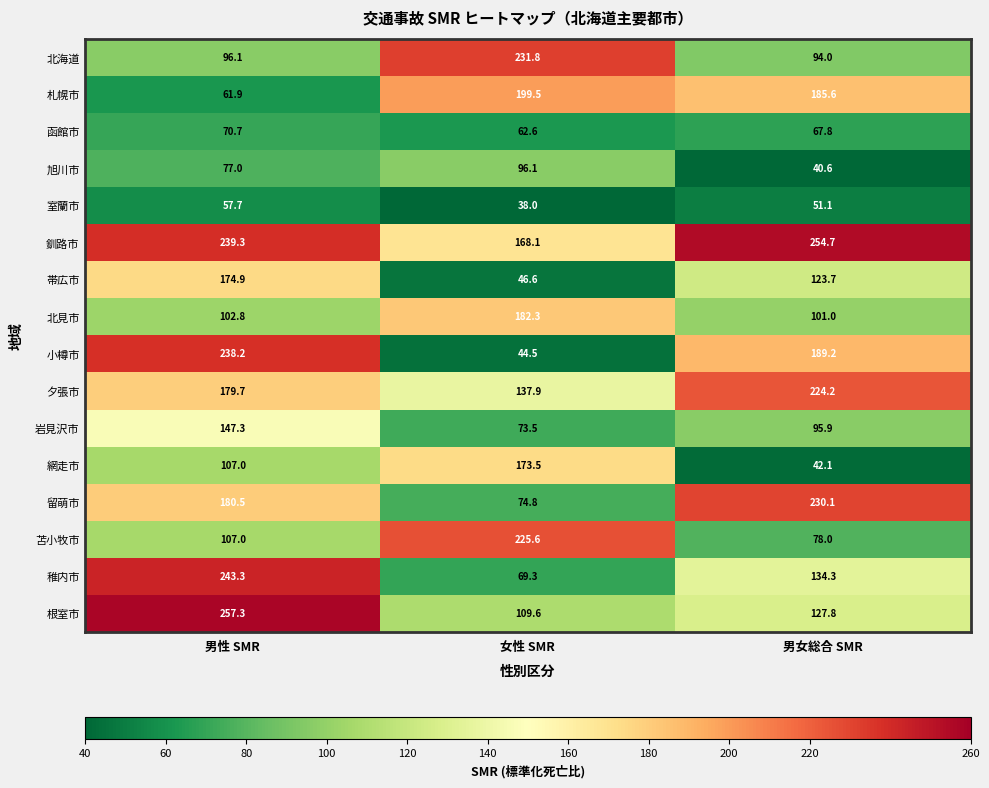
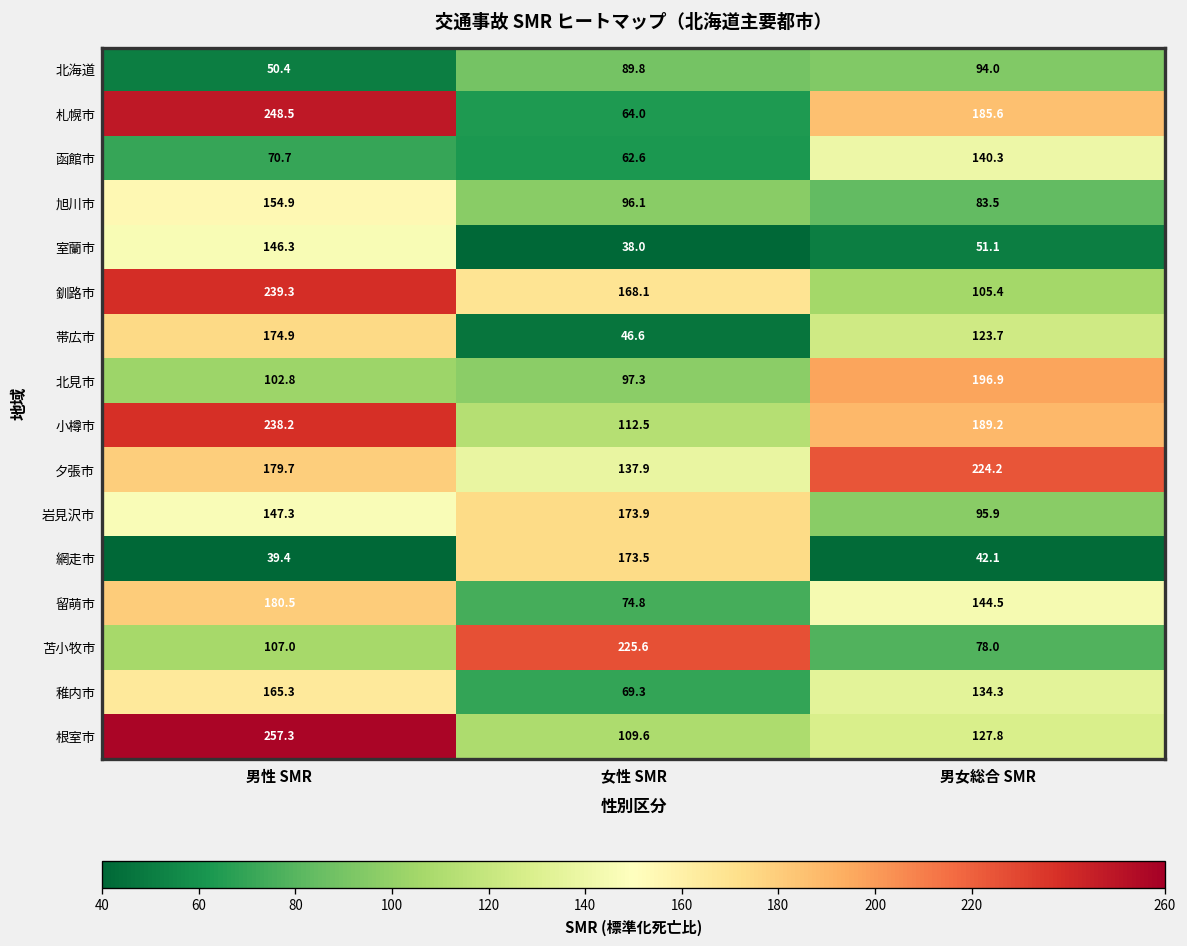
  {
    "北海道": {
-     "男性 SMR": 96.1,
-     "女性 SMR": 231.8,
+     "男性 SMR": 50.4,
+     "女性 SMR": 89.8,
      "男女総合 SMR": 94.0
    },
    "札幌市": {
-     "男性 SMR": 61.9,
-     "女性 SMR": 199.5,
+     "男性 SMR": 248.5,
+     "女性 SMR": 64.0,
      "男女総合 SMR": 185.6
    },
    "函館市": {
      "男性 SMR": 70.7,
      "女性 SMR": 62.6,
-     "男女総合 SMR": 67.8
+     "男女総合 SMR": 140.3
    },
    "旭川市": {
-     "男性 SMR": 77.0,
+     "男性 SMR": 154.9,
      "女性 SMR": 96.1,
-     "男女総合 SMR": 40.6
+     "男女総合 SMR": 83.5
    },
    "室蘭市": {
-     "男性 SMR": 57.7,
+     "男性 SMR": 146.3,
      "女性 SMR": 38.0,
      "男女総合 SMR": 51.1
    },
    "釧路市": {
      "男性 SMR": 239.3,
      "女性 SMR": 168.1,
-     "男女総合 SMR": 254.7
+     "男女総合 SMR": 105.4
    },
    "帯広市": {
      "男性 SMR": 174.9,
      "女性 SMR": 46.6,
      "男女総合 SMR": 123.7
    },
    "北見市": {
      "男性 SMR": 102.8,
-     "女性 SMR": 182.3,
-     "男女総合 SMR": 101.0
+     "女性 SMR": 97.3,
+     "男女総合 SMR": 196.9
    },
    "小樽市": {
      "男性 SMR": 238.2,
-     "女性 SMR": 44.5,
+     "女性 SMR": 112.5,
      "男女総合 SMR": 189.2
    },
    "夕張市": {
      "男性 SMR": 179.7,
      "女性 SMR": 137.9,
      "男女総合 SMR": 224.2
    },
    "岩見沢市": {
      "男性 SMR": 147.3,
-     "女性 SMR": 73.5,
+     "女性 SMR": 173.9,
      "男女総合 SMR": 95.9
    },
    "網走市": {
-     "男性 SMR": 107.0,
+     "男性 SMR": 39.4,
      "女性 SMR": 173.5,
      "男女総合 SMR": 42.1
    },
    "留萌市": {
      "男性 SMR": 180.5,
      "女性 SMR": 74.8,
-     "男女総合 SMR": 230.1
+     "男女総合 SMR": 144.5
    },
    "苫小牧市": {
      "男性 SMR": 107.0,
      "女性 SMR": 225.6,
      "男女総合 SMR": 78.0
    },
    "稚内市": {
-     "男性 SMR": 243.3,
+     "男性 SMR": 165.3,
      "女性 SMR": 69.3,
      "男女総合 SMR": 134.3
    },
    "根室市": {
      "男性 SMR": 257.3,
      "女性 SMR": 109.6,
      "男女総合 SMR": 127.8
    }
  }
